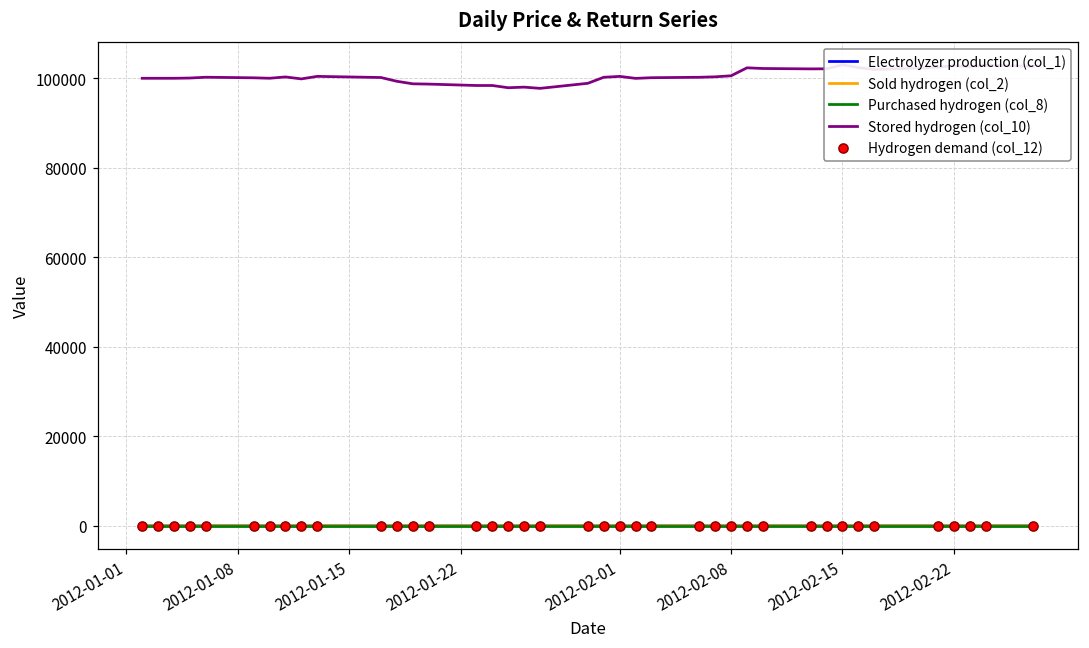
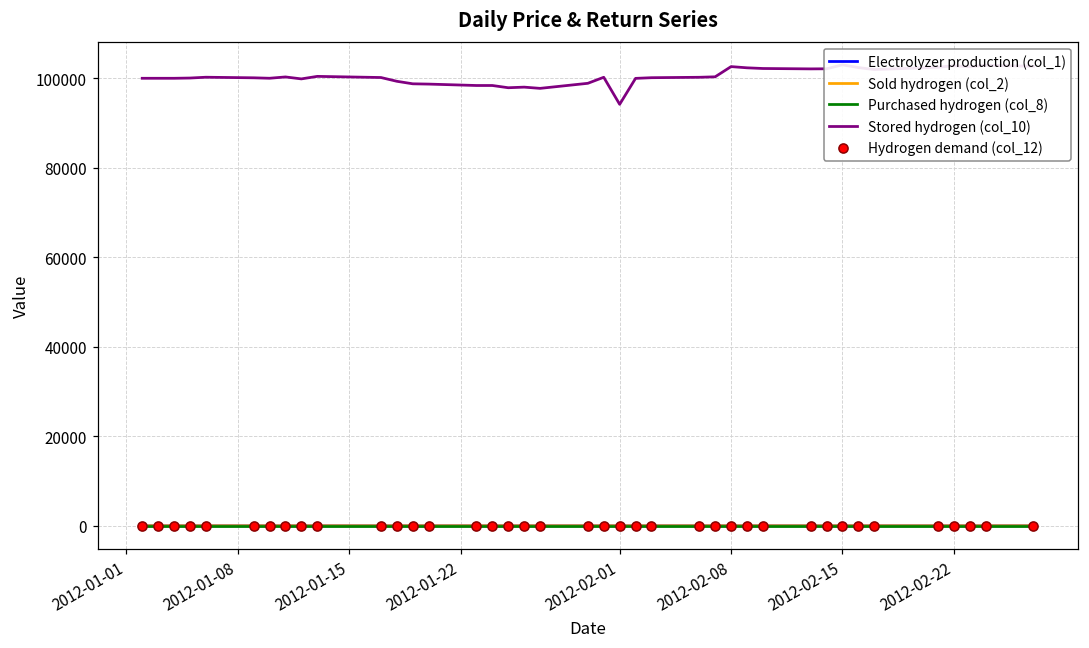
  {
    "Hydrogen demand (col_12)": {
      "2012-02-01": 0,
      "2012-02-08": 0,
      "2012-02-15": 0,
      "2012-02-22": 0
    },
    "Stored hydrogen (col_10)": {
-     "2012-02-01": 100000,
-     "2012-02-08": 101000
+     "2012-02-01": 94000,
+     "2012-02-08": 103000
    }
  }
